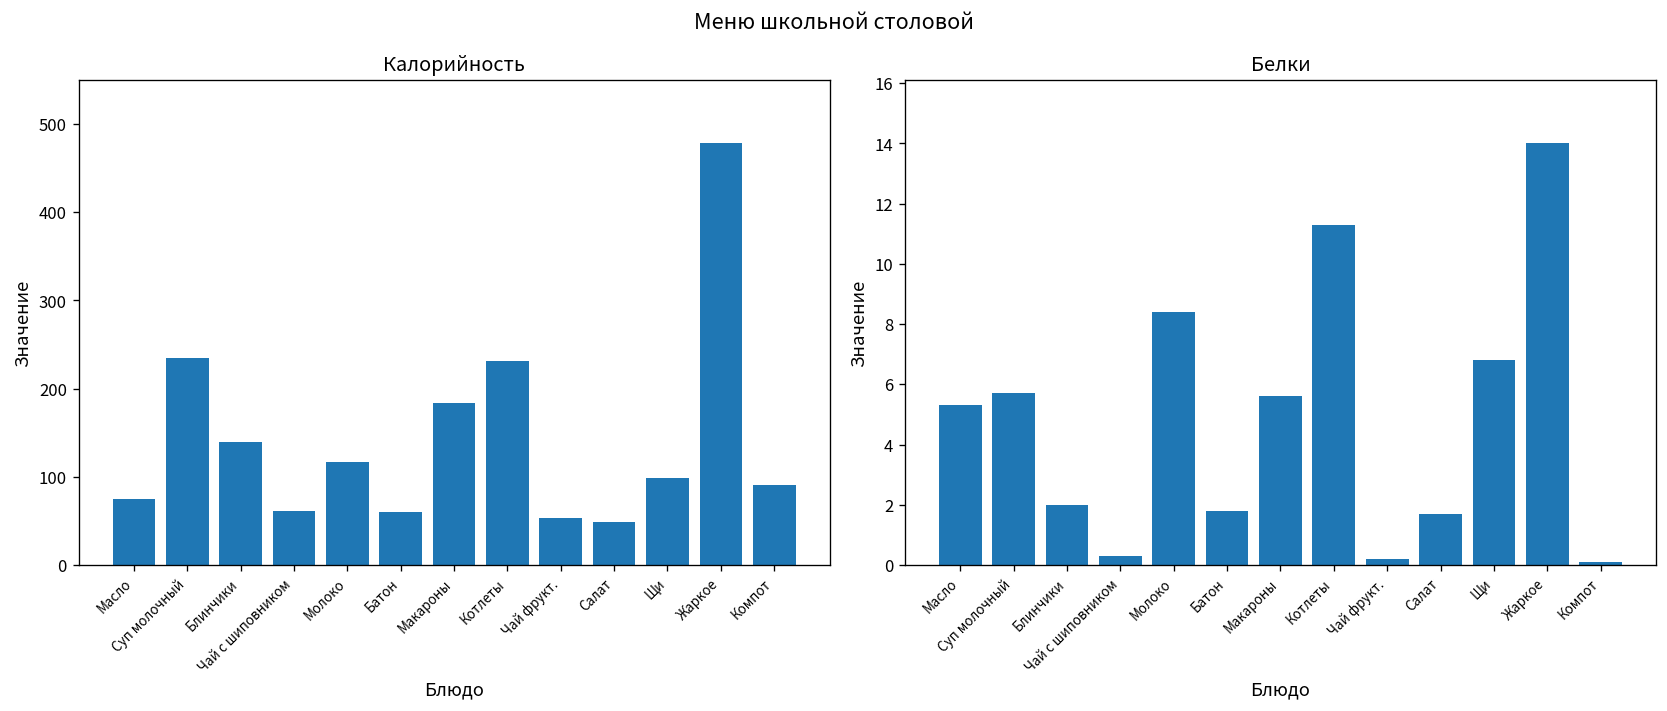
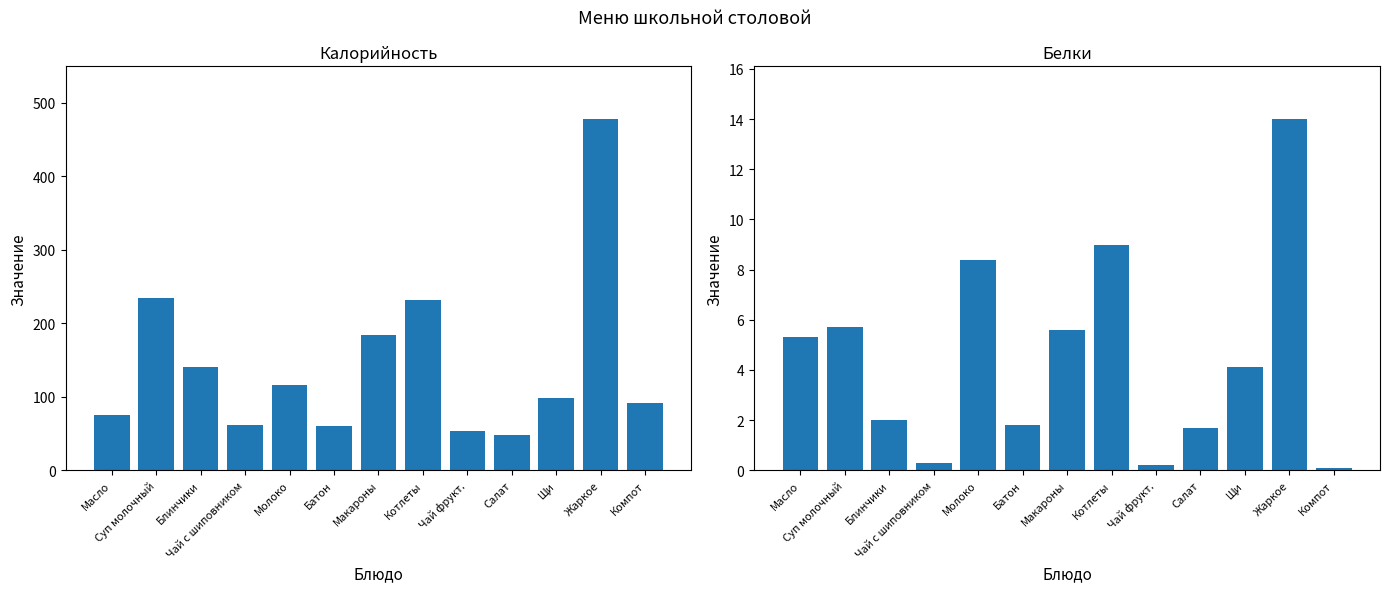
  {
    "Калорийность": {
      "Масло": 80,
      "Суп молочный": 230,
      "Блинчики": 140,
      "Чай с шиповником": 60,
      "Молоко": 120,
      "Батон": 60,
      "Макароны": 180,
      "Котлеты": 230,
      "Чай фрукт.": 50,
      "Салат": 50,
      "Щи": 100,
      "Жаркое": 480,
      "Компот": 90
    },
    "Белки": {
      "Масло": 5.3,
      "Суп молочный": 5.7,
      "Блинчики": 2.0,
      "Чай с шиповником": 0.3,
      "Молоко": 8.4,
      "Батон": 1.8,
      "Макароны": 5.6,
-     "Котлеты": 11.3,
+     "Котлеты": 9.0,
      "Чай фрукт.": 0.2,
      "Салат": 1.7,
-     "Щи": 6.8,
+     "Щи": 4.1,
      "Жаркое": 14.0,
      "Компот": 0.1
    }
  }
